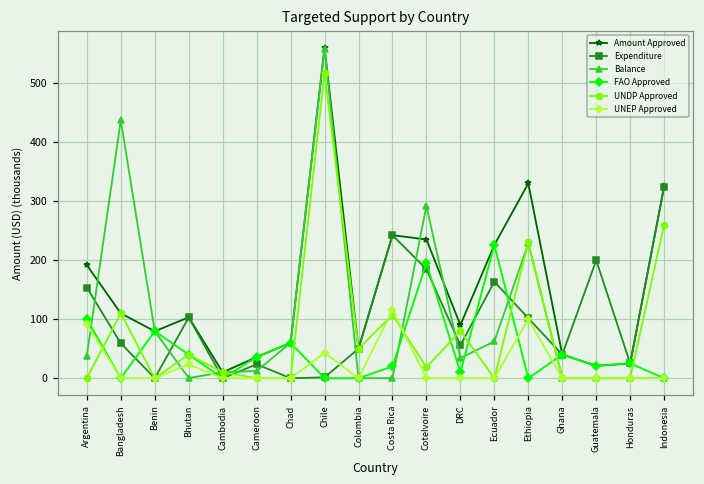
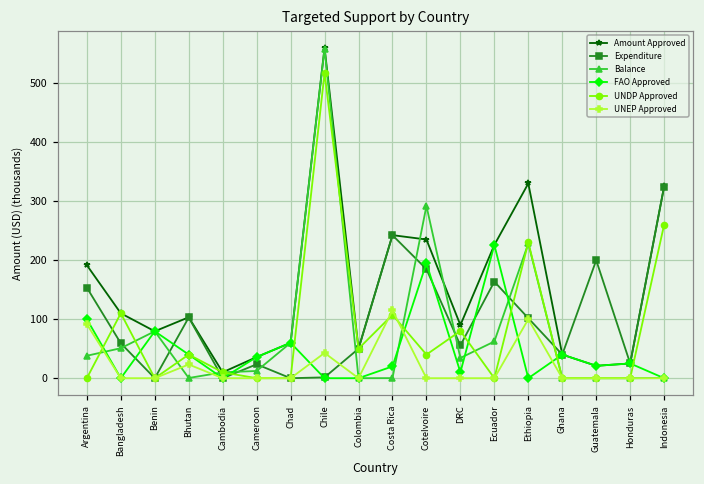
  {
    "Amount Approved": {
      "Argentina": 190,
      "CoteIvoire": 240,
      "DRC": 90,
      "Ethiopia": 330
    },
    "Expenditure": {
      "Argentina": 150,
      "Bangladesh": 60,
      "Cameroon": 20,
      "CoteIvoire": 180,
      "DRC": 60,
      "Ecuador": 160,
      "Guatemala": 200
    },
    "Balance": {
      "Argentina": 40,
-     "Bangladesh": 440,
+     "Bangladesh": 50,
      "Bhutan": 0,
      "Cameroon": 10,
      "Costa Rica": 0,
      "CoteIvoire": 290,
      "DRC": 30,
      "Ecuador": 60
    },
    "FAO Approved": {
      "Argentina": 100,
      "Costa Rica": 20,
      "CoteIvoire": 200,
      "DRC": 10,
      "Ethiopia": 0
    },
    "UNDP Approved": {
      "Argentina": 0,
      "Chile": 520,
      "Costa Rica": 110,
-     "CoteIvoire": 20,
+     "CoteIvoire": 40,
      "DRC": 80,
      "Indonesia": 260
    },
    "UNEP Approved": {
      "Argentina": 90,
      "Bhutan": 20,
      "Chile": 40,
      "Costa Rica": 120,
      "CoteIvoire": 0,
      "DRC": 0
    }
  }
